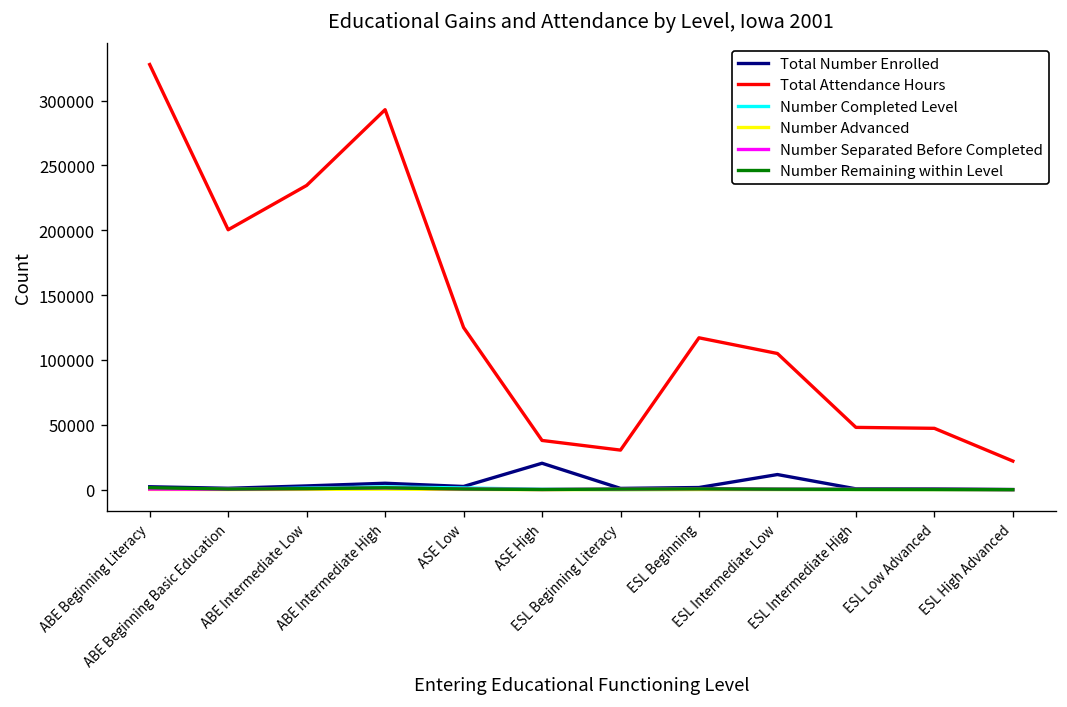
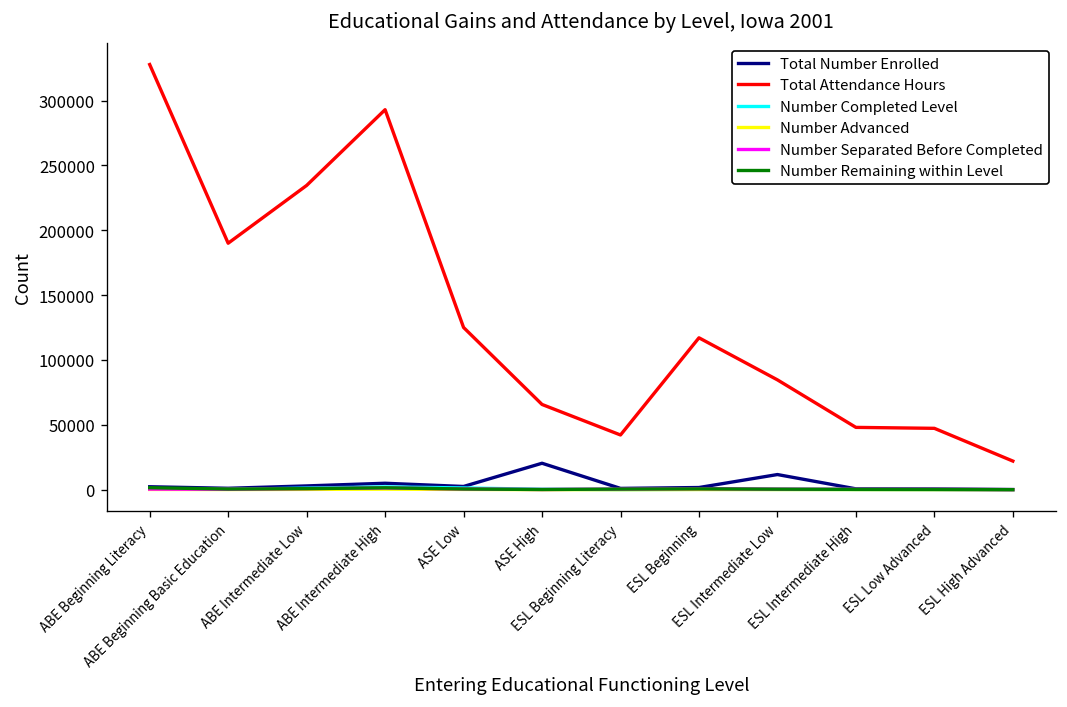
  {
    "Total Number Enrolled": {
      "ABE Intermediate High": 5000,
      "ASE High": 20000,
      "ESL Intermediate Low": 12000
    },
    "Total Attendance Hours": {
      "ABE Beginning Literacy": 328000,
-     "ABE Beginning Basic Education": 200000,
+     "ABE Beginning Basic Education": 190000,
      "ABE Intermediate Low": 235000,
      "ABE Intermediate High": 293000,
      "ASE Low": 125000,
-     "ASE High": 38000,
-     "ESL Beginning Literacy": 31000,
+     "ASE High": 66000,
+     "ESL Beginning Literacy": 42000,
      "ESL Beginning": 117000,
-     "ESL Intermediate Low": 105000,
+     "ESL Intermediate Low": 85000,
      "ESL Intermediate High": 48000,
      "ESL Low Advanced": 47000,
      "ESL High Advanced": 22000
    }
  }
